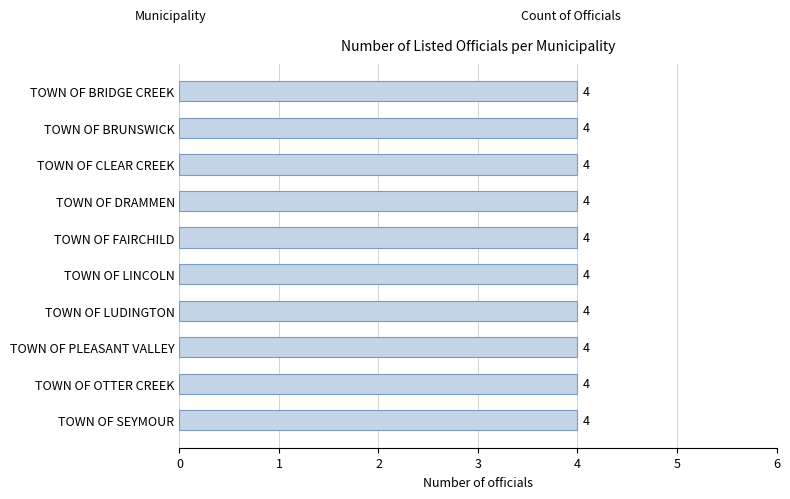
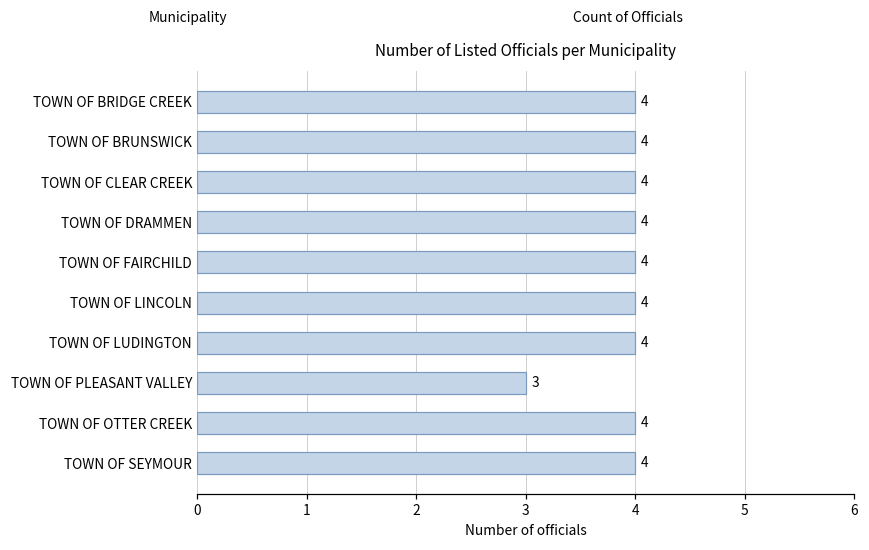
  {
    "TOWN OF BRIDGE CREEK": 4,
    "TOWN OF BRUNSWICK": 4,
    "TOWN OF CLEAR CREEK": 4,
    "TOWN OF DRAMMEN": 4,
    "TOWN OF FAIRCHILD": 4,
    "TOWN OF LINCOLN": 4,
    "TOWN OF LUDINGTON": 4,
-   "TOWN OF PLEASANT VALLEY": 4,
+   "TOWN OF PLEASANT VALLEY": 3,
    "TOWN OF OTTER CREEK": 4,
    "TOWN OF SEYMOUR": 4
  }
